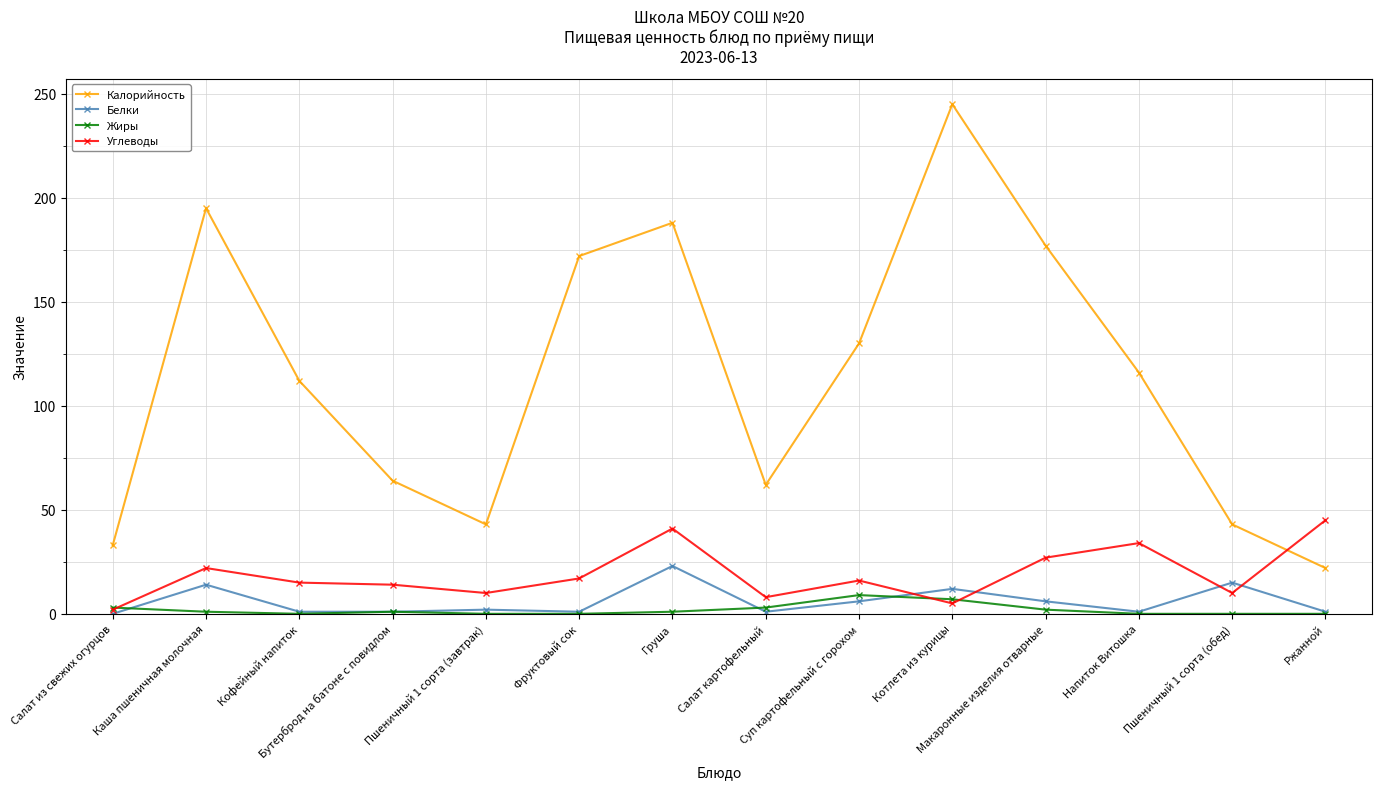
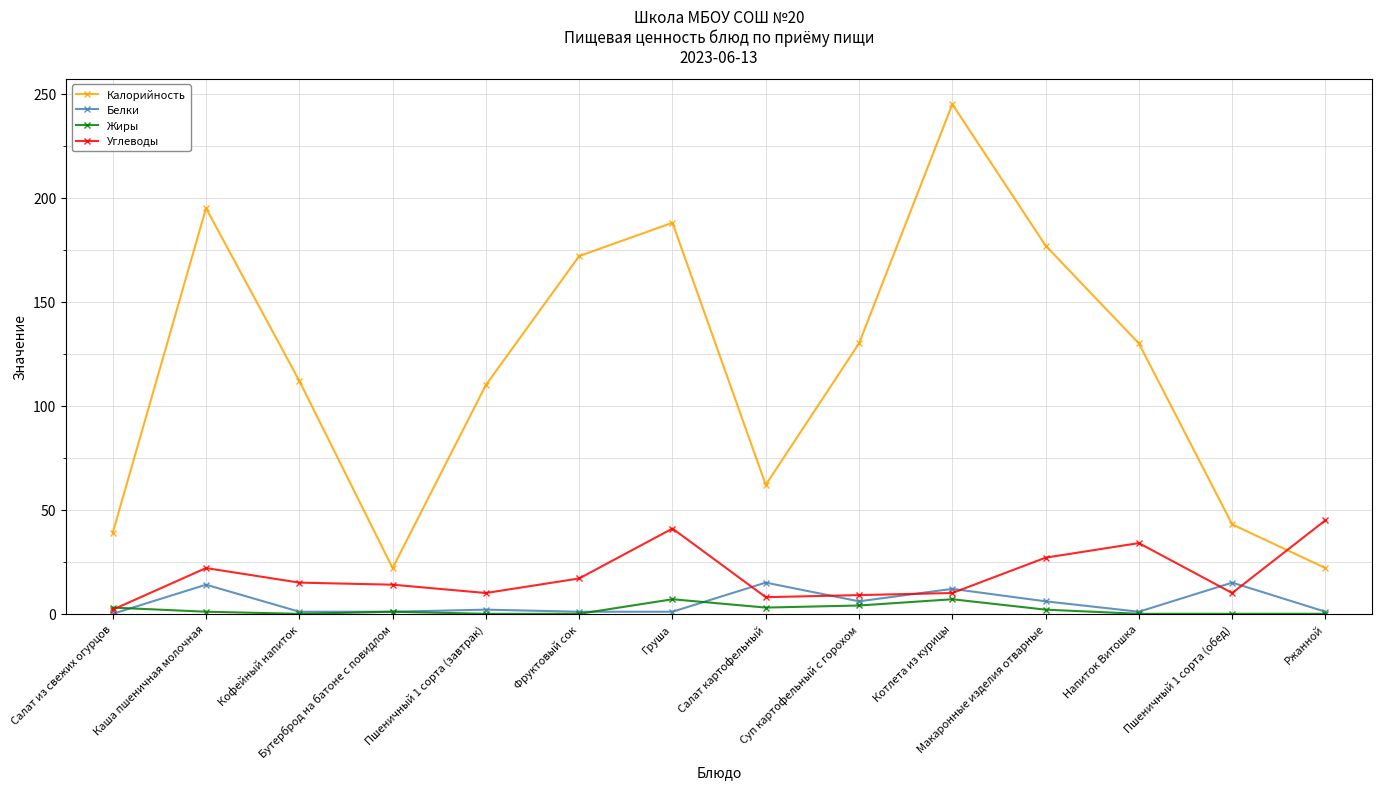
  {
    "Калорийность": {
-     "Салат из свежих огурцов": 33,
+     "Салат из свежих огурцов": 39,
      "Каша пшеничная молочная": 195,
      "Кофейный напиток": 112,
-     "Бутерброд на батоне с повидлом": 64,
-     "Пшеничный 1 сорта (завтрак)": 43,
+     "Бутерброд на батоне с повидлом": 22,
+     "Пшеничный 1 сорта (завтрак)": 110,
      "Фруктовый сок": 172,
      "Груша": 188,
      "Салат картофельный": 62,
      "Суп картофельный с горохом": 130,
      "Котлета из курицы": 245,
      "Макаронные изделия отварные": 177,
-     "Напиток Витошка": 116,
+     "Напиток Витошка": 130,
      "Пшеничный 1 сорта (обед)": 43,
      "Ржанной": 22
    },
    "Белки": {
      "Салат из свежих огурцов": 0,
      "Каша пшеничная молочная": 14,
      "Пшеничный 1 сорта (завтрак)": 2,
-     "Груша": 23,
-     "Салат картофельный": 1,
+     "Груша": 1,
+     "Салат картофельный": 15,
      "Суп картофельный с горохом": 6,
      "Котлета из курицы": 12,
      "Макаронные изделия отварные": 6,
      "Пшеничный 1 сорта (обед)": 15
    },
    "Жиры": {
      "Каша пшеничная молочная": 1,
      "Пшеничный 1 сорта (завтрак)": 0,
-     "Груша": 1,
+     "Груша": 7,
      "Салат картофельный": 3,
-     "Суп картофельный с горохом": 9,
+     "Суп картофельный с горохом": 4,
      "Котлета из курицы": 7,
      "Макаронные изделия отварные": 2,
      "Пшеничный 1 сорта (обед)": 0
    },
    "Углеводы": {
      "Каша пшеничная молочная": 22,
      "Кофейный напиток": 15,
      "Бутерброд на батоне с повидлом": 14,
      "Пшеничный 1 сорта (завтрак)": 10,
      "Фруктовый сок": 17,
      "Груша": 41,
      "Салат картофельный": 8,
-     "Суп картофельный с горохом": 16,
-     "Котлета из курицы": 5,
+     "Суп картофельный с горохом": 9,
+     "Котлета из курицы": 10,
      "Макаронные изделия отварные": 27,
      "Напиток Витошка": 34,
      "Пшеничный 1 сорта (обед)": 10,
      "Ржанной": 45
    }
  }
